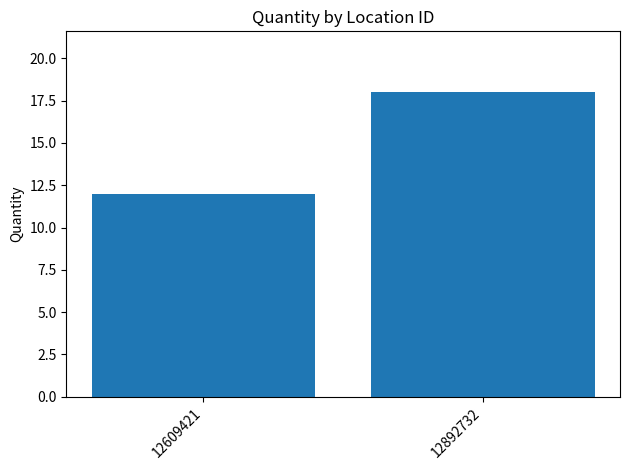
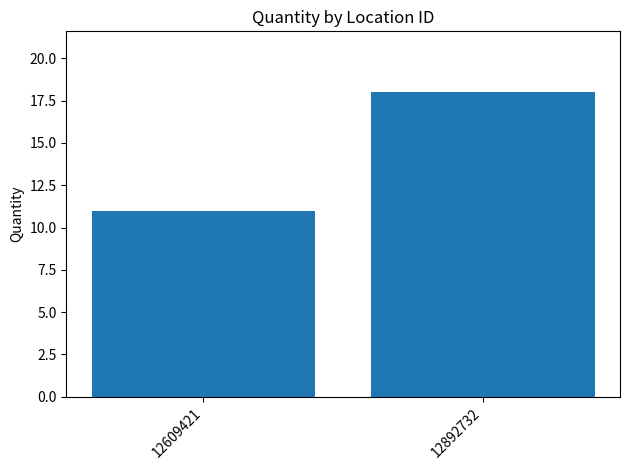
  {
-   "12609421": 12,
+   "12609421": 11,
    "12892732": 18
  }
